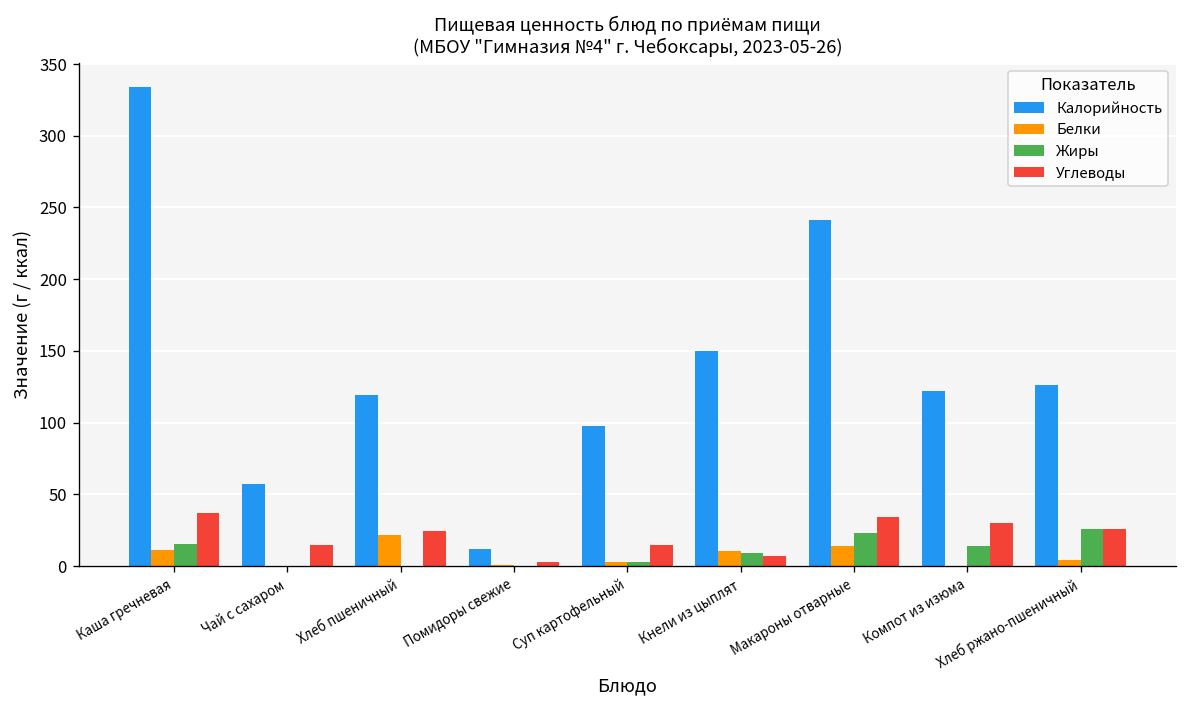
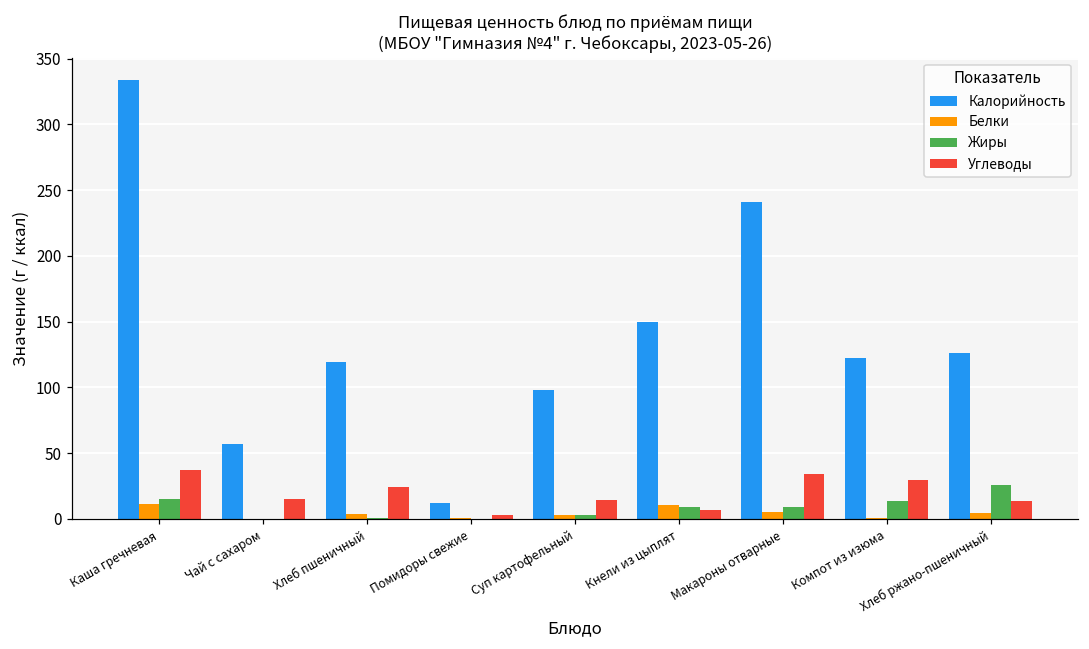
  {
    "Калорийность": {
      "Каша гречневая": 334,
      "Чай с сахаром": 57,
      "Хлеб пшеничный": 119,
      "Помидоры свежие": 12,
      "Суп картофельный": 98,
      "Кнели из цыплят": 150,
      "Макароны отварные": 241,
      "Компот из изюма": 122,
      "Хлеб ржано-пшеничный": 126
    },
    "Белки": {
      "Каша гречневая": 11,
-     "Хлеб пшеничный": 22,
+     "Хлеб пшеничный": 4,
      "Суп картофельный": 3,
      "Кнели из цыплят": 11,
-     "Макароны отварные": 14,
+     "Макароны отварные": 5,
      "Хлеб ржано-пшеничный": 5
    },
    "Жиры": {
      "Каша гречневая": 15,
      "Суп картофельный": 3,
      "Кнели из цыплят": 9,
-     "Макароны отварные": 23,
+     "Макароны отварные": 9,
      "Компот из изюма": 14,
      "Хлеб ржано-пшеничный": 26
    },
    "Углеводы": {
      "Каша гречневая": 37,
      "Чай с сахаром": 15,
      "Хлеб пшеничный": 24,
      "Помидоры свежие": 3,
      "Суп картофельный": 15,
      "Кнели из цыплят": 7,
      "Макароны отварные": 34,
      "Компот из изюма": 30,
-     "Хлеб ржано-пшеничный": 26
+     "Хлеб ржано-пшеничный": 14
    }
  }
